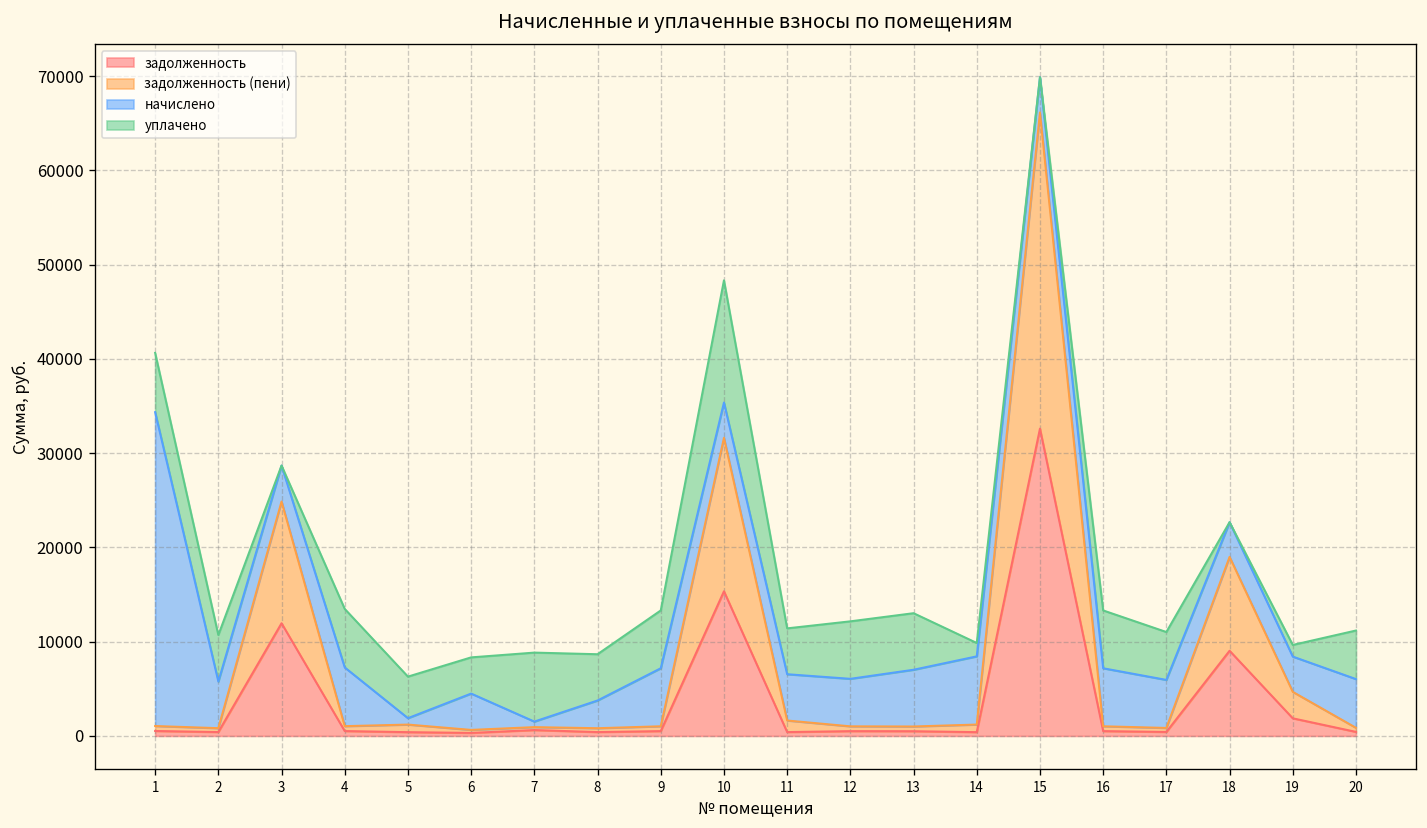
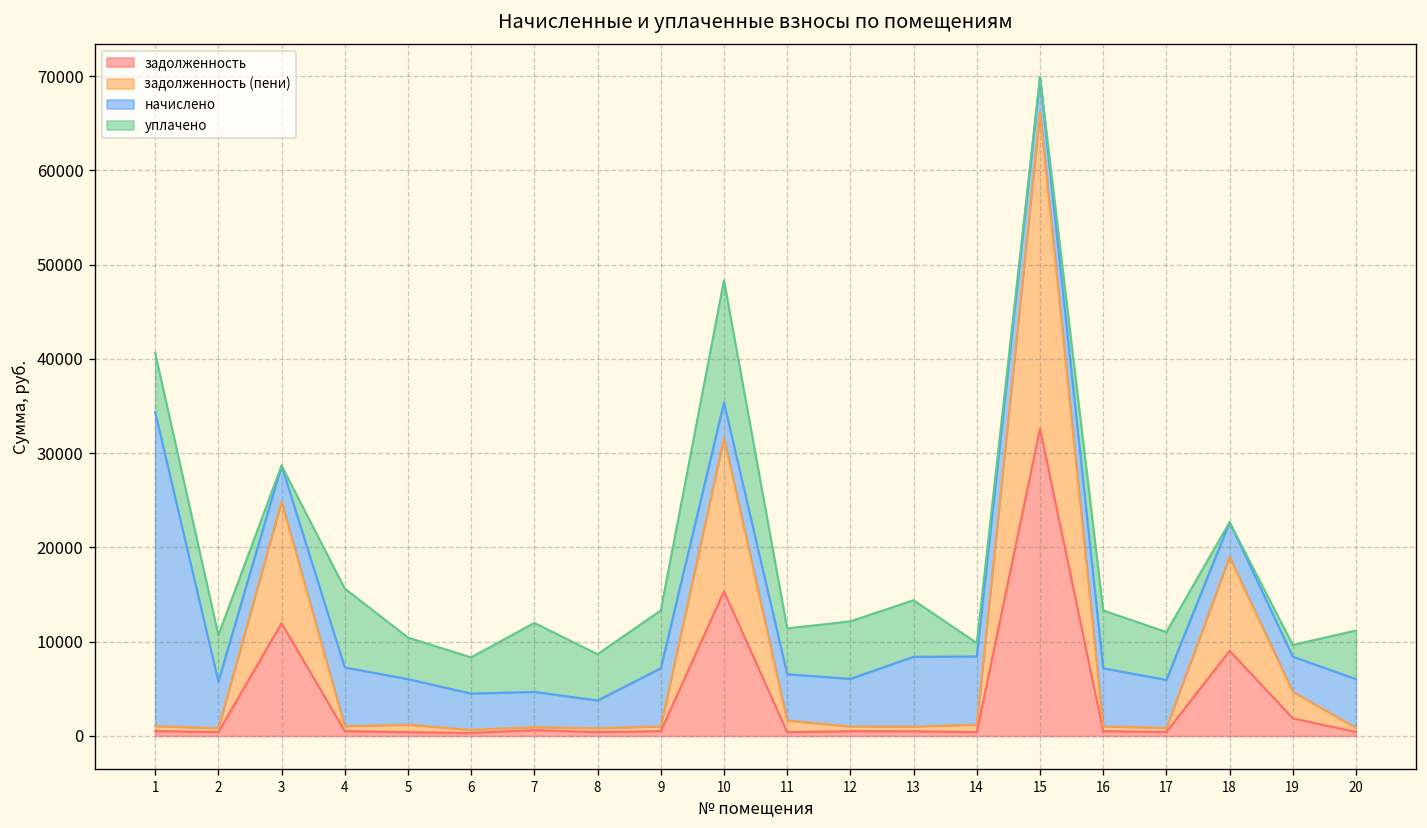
  {
    "начислено": {
      "1": 33000,
      "2": 5000,
      "4": 6000,
-     "5": 1000,
+     "5": 5000,
      "6": 4000,
-     "7": 1000,
+     "7": 4000,
      "8": 3000,
      "9": 6000,
      "10": 4000,
      "11": 5000,
      "12": 5000,
-     "13": 6000,
+     "13": 7000,
      "14": 7000,
      "16": 6000,
      "17": 5000,
      "19": 4000,
      "20": 5000
    },
    "уплачено": {
      "1": 6000,
      "2": 5000,
-     "4": 6000,
+     "4": 8000,
      "5": 4000,
      "6": 4000,
      "7": 7000,
      "8": 5000,
      "9": 6000,
      "10": 13000,
      "11": 5000,
      "12": 6000,
      "13": 6000,
      "14": 1000,
      "16": 6000,
      "17": 5000,
      "19": 1000,
      "20": 5000
    }
  }
